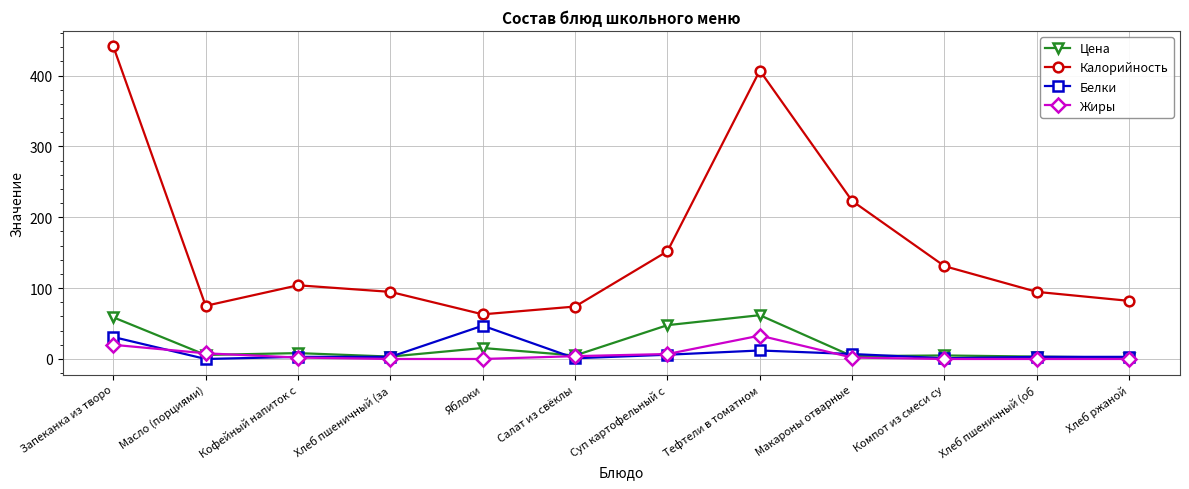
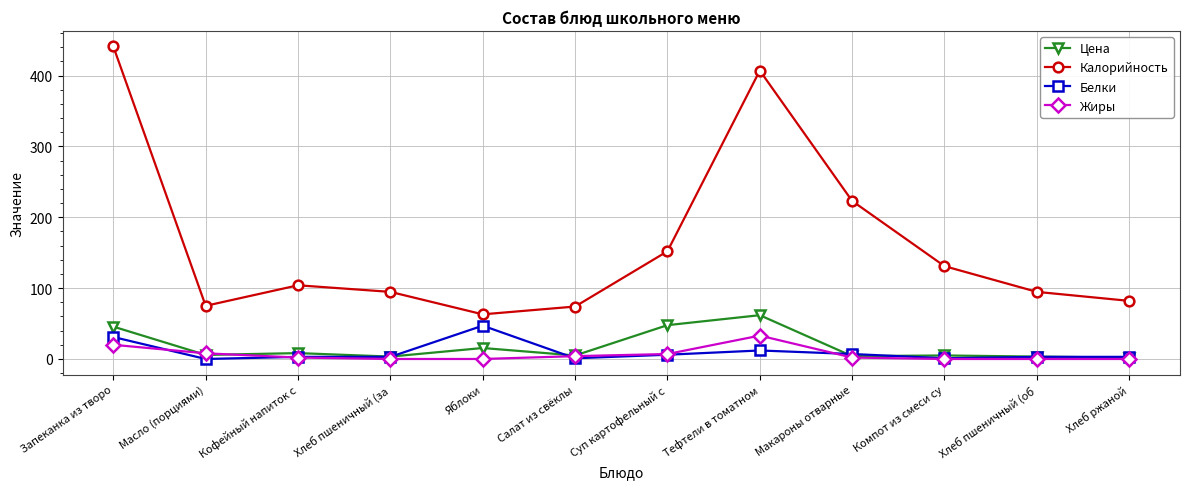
  {
    "Цена": {
-     "Запеканка из творо": 60,
+     "Запеканка из творо": 50,
      "Кофейный напиток с": 10,
      "Яблоки": 20,
      "Суп картофельный с": 50,
      "Тефтели в томатном": 60,
      "Компот из смеси су": 0
    },
    "Калорийность": {
      "Запеканка из творо": 440,
      "Масло (порциями)": 80,
      "Кофейный напиток с": 100,
      "Хлеб пшеничный (за": 90,
      "Яблоки": 60,
      "Салат из свёклы": 70,
      "Суп картофельный с": 150,
      "Тефтели в томатном": 410,
      "Макароны отварные": 220,
      "Компот из смеси су": 130,
      "Хлеб пшеничный (об": 90,
      "Хлеб ржаной": 80
    },
    "Белки": {
      "Запеканка из творо": 30,
      "Масло (порциями)": 0,
      "Яблоки": 50,
      "Тефтели в томатном": 10
    },
    "Жиры": {
      "Запеканка из творо": 20,
      "Яблоки": 0,
      "Тефтели в томатном": 30
    }
  }
